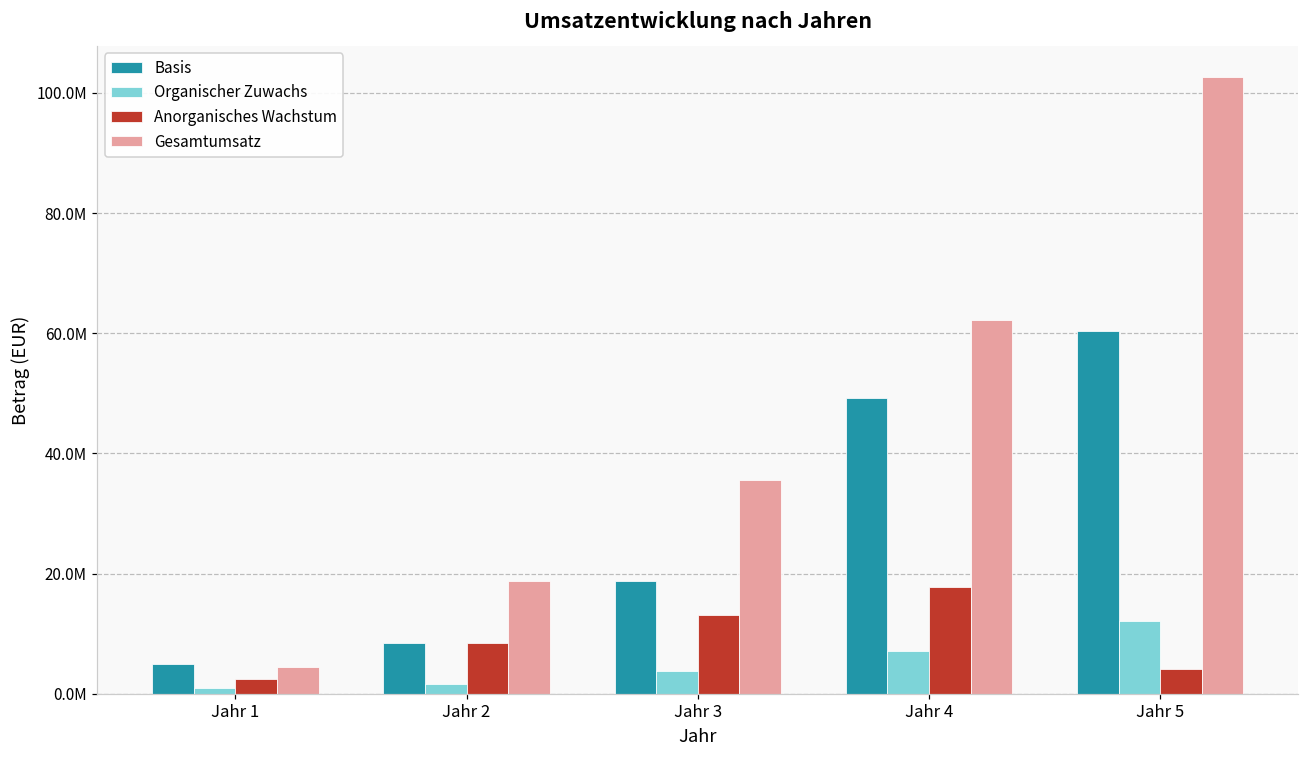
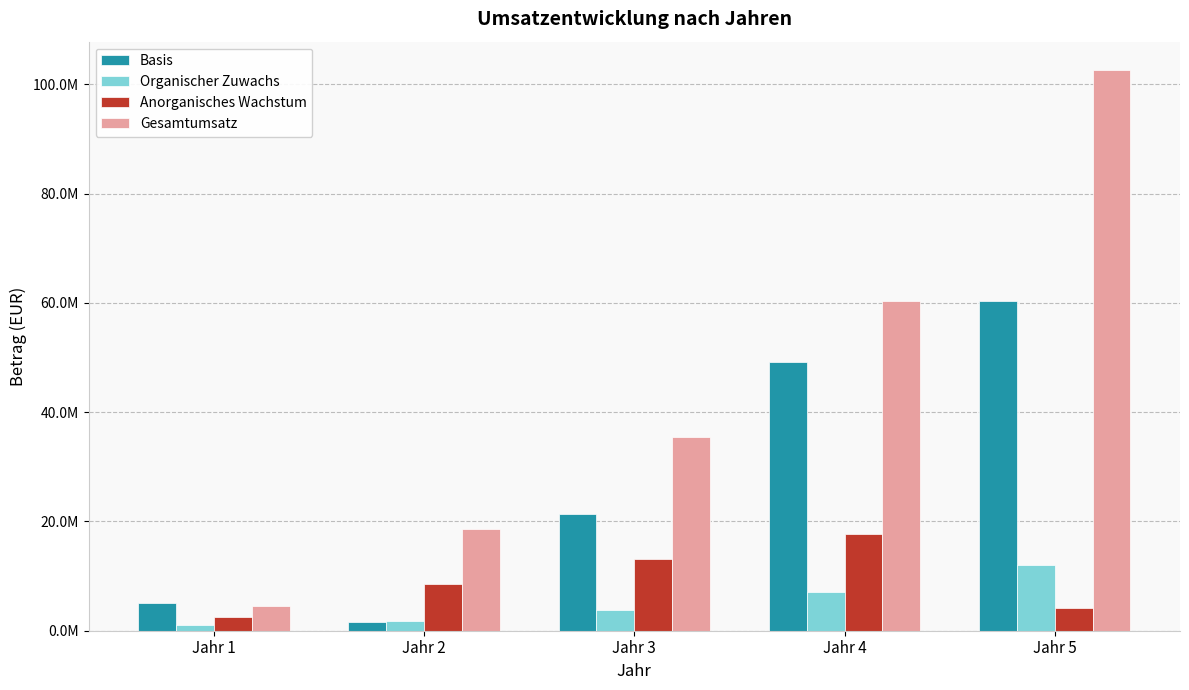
  {
    "Basis": {
      "Jahr 1": 5000000,
-     "Jahr 2": 9000000,
-     "Jahr 3": 19000000,
+     "Jahr 2": 2000000,
+     "Jahr 3": 21000000,
      "Jahr 4": 49000000,
      "Jahr 5": 60000000
    },
    "Organischer Zuwachs": {
      "Jahr 1": 1000000,
      "Jahr 2": 2000000,
      "Jahr 3": 4000000,
      "Jahr 4": 7000000,
      "Jahr 5": 12000000
    },
    "Anorganisches Wachstum": {
      "Jahr 1": 3000000,
      "Jahr 2": 9000000,
      "Jahr 3": 13000000,
      "Jahr 4": 18000000,
      "Jahr 5": 4000000
    },
    "Gesamtumsatz": {
      "Jahr 1": 4000000,
      "Jahr 2": 19000000,
      "Jahr 3": 36000000,
-     "Jahr 4": 62000000,
+     "Jahr 4": 60000000,
      "Jahr 5": 103000000
    }
  }
